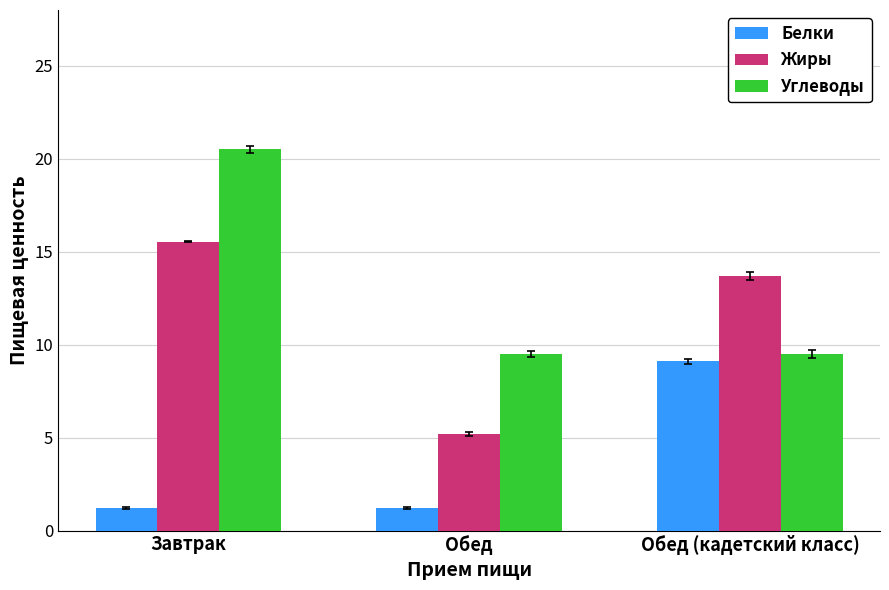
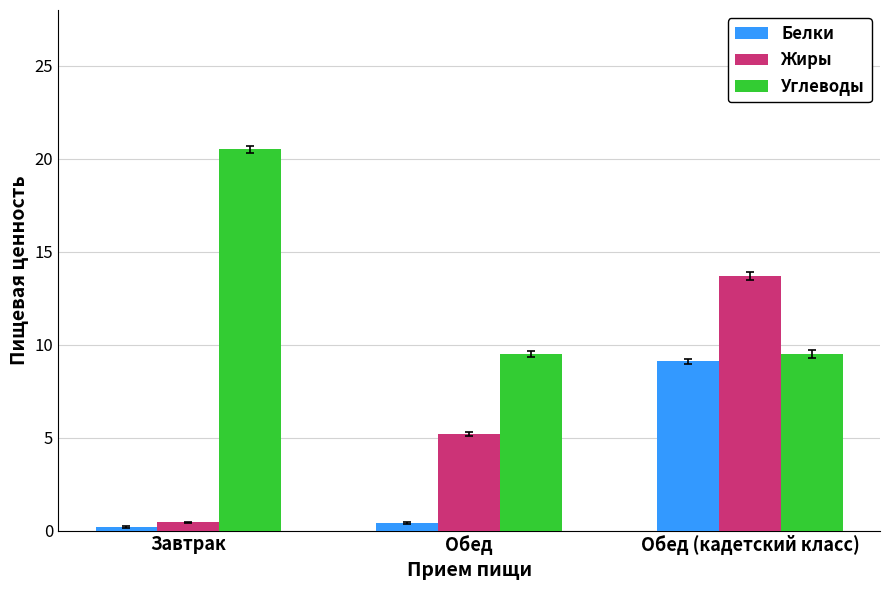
  {
    "Белки": {
-     "Завтрак": 1.2,
-     "Обед": 1.2,
+     "Завтрак": 0.2,
+     "Обед": 0.4,
      "Обед (кадетский класс)": 9.1
    },
    "Жиры": {
-     "Завтрак": 15.5,
+     "Завтрак": 0.5,
      "Обед": 5.2,
      "Обед (кадетский класс)": 13.7
    },
    "Углеводы": {
      "Завтрак": 20.5,
      "Обед": 9.5,
      "Обед (кадетский класс)": 9.5
    }
  }
